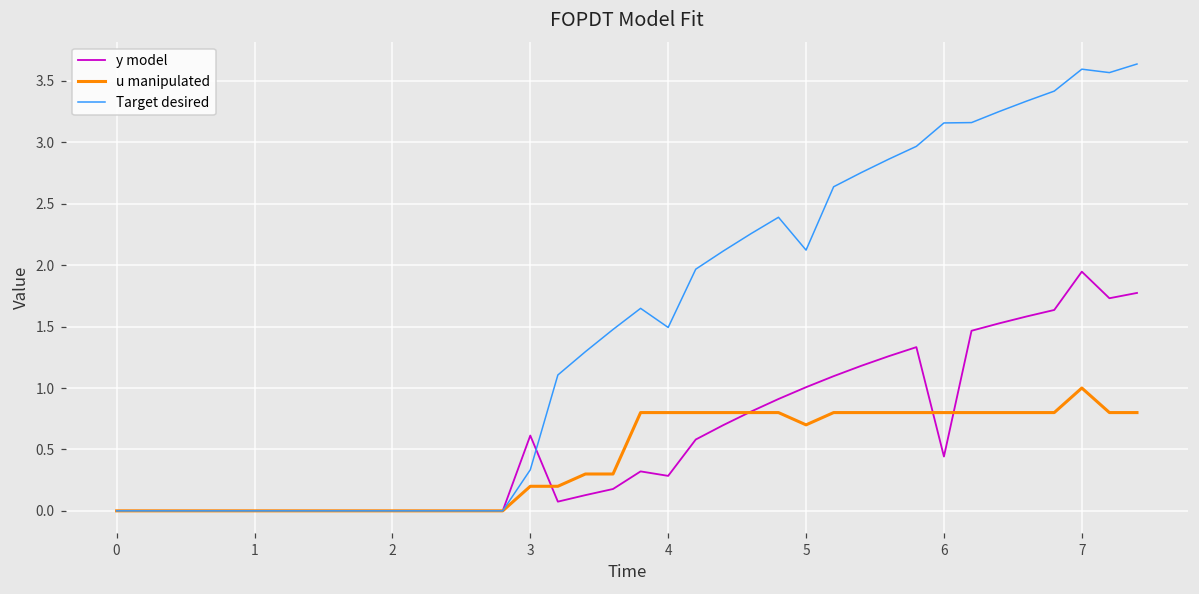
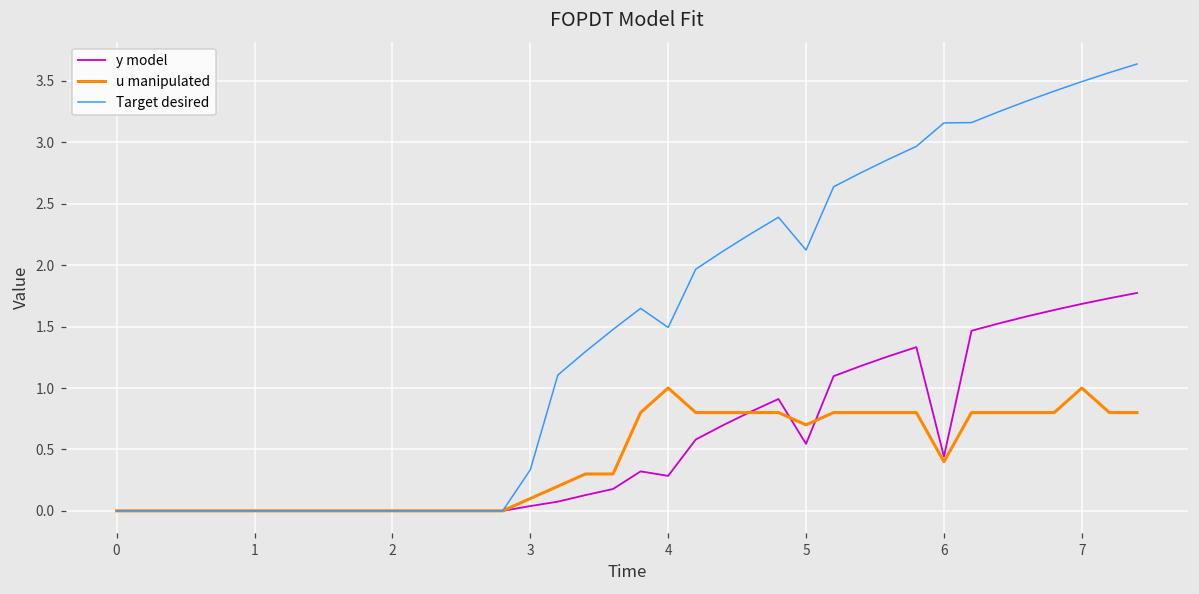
  {
    "y model": {
-     "3": 0.61,
+     "3": 0.04,
      "4": 0.28,
-     "5": 1.01,
+     "5": 0.55,
      "6": 0.44,
-     "7": 1.95
+     "7": 1.68
    },
    "u manipulated": {
-     "3": 0.2,
-     "4": 0.8,
+     "3": 0.1,
+     "4": 1.0,
      "5": 0.7,
-     "6": 0.8,
+     "6": 0.4,
      "7": 1.0
    },
    "Target desired": {
      "3": 0.33,
      "4": 1.49,
      "5": 2.12,
      "6": 3.16,
-     "7": 3.60
+     "7": 3.49
    }
  }
